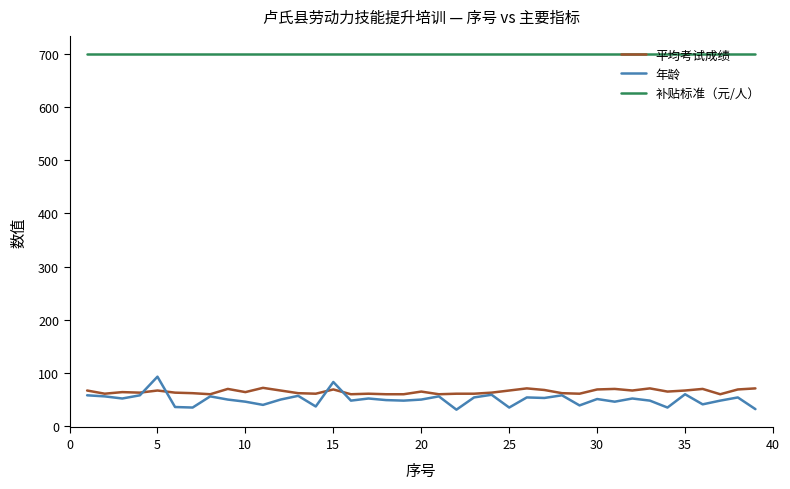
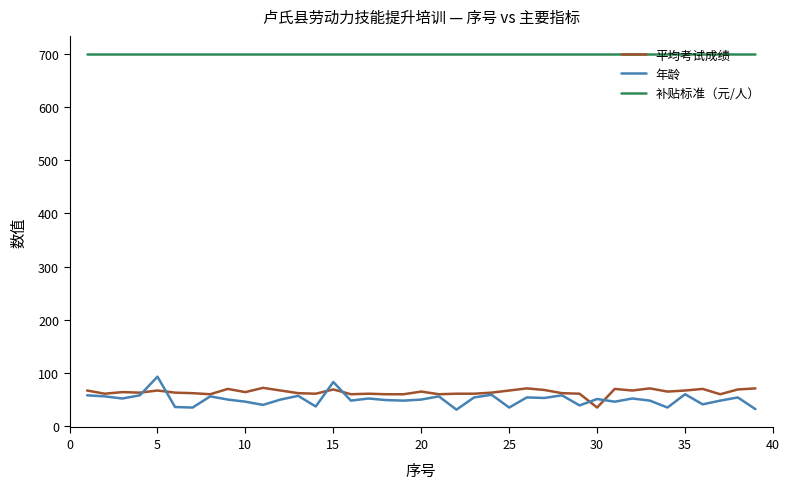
  {
    "平均考试成绩": {
      "5": 70,
      "10": 60,
      "15": 70,
      "20": 70,
      "25": 70,
-     "30": 70,
+     "30": 40,
      "35": 70
    },
    "年龄": {
      "5": 90,
      "10": 50,
      "15": 80,
      "20": 50,
      "25": 40,
      "30": 50,
      "35": 60
    },
    "补贴标准（元/人）": {
      "5": 700,
      "10": 700,
      "15": 700,
      "20": 700,
      "25": 700,
      "30": 700,
      "35": 700
    }
  }
